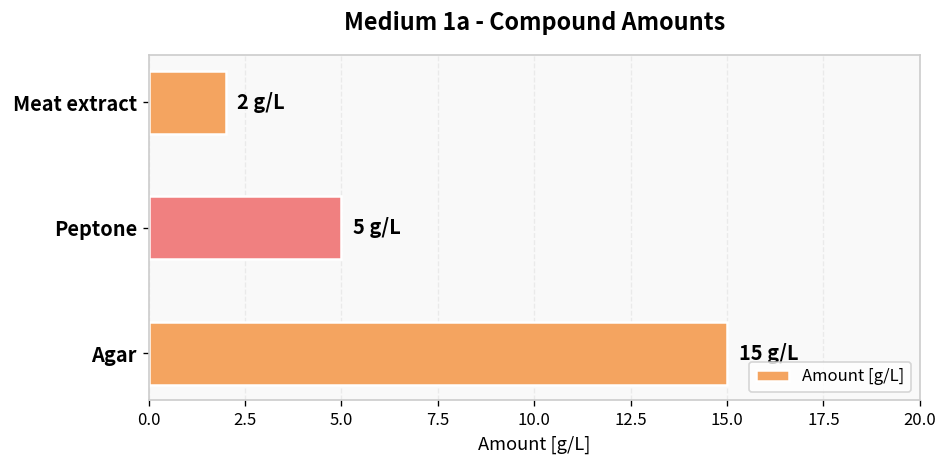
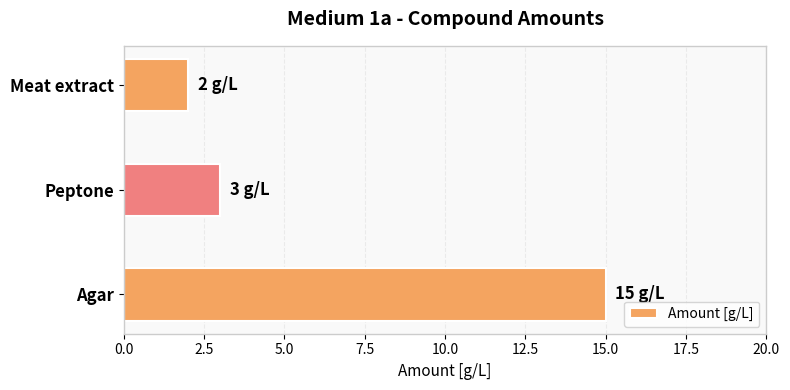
  {
    "Meat extract": 2,
-   "Peptone": 5
+   "Peptone": 3
  }
